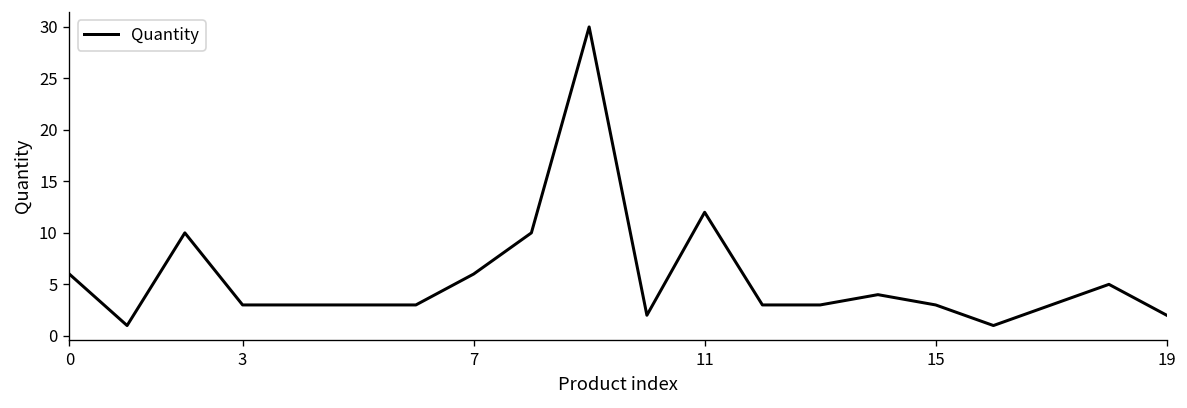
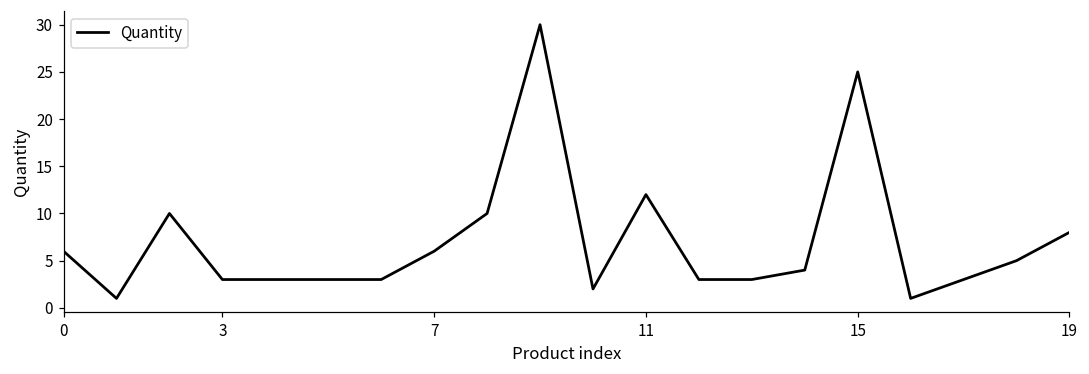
  {
    "0": 6,
    "3": 3,
    "7": 6,
    "11": 12,
-   "15": 3,
-   "19": 2
+   "15": 25,
+   "19": 8
  }
